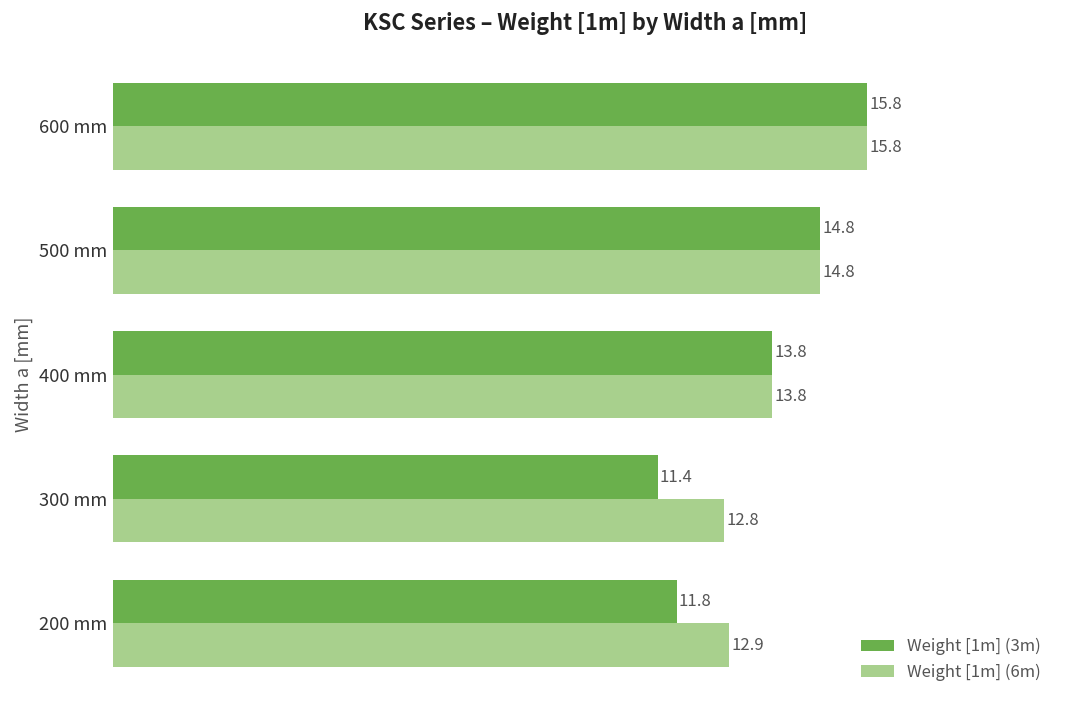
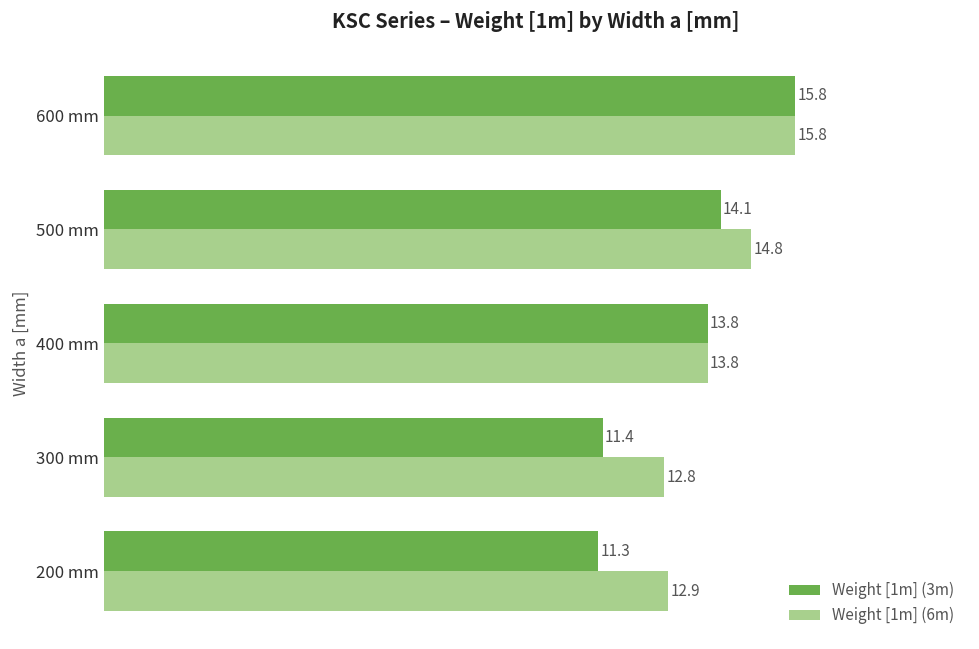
  {
    "Weight [1m] (3m)": {
      "600 mm": 15.8,
-     "500 mm": 14.8,
+     "500 mm": 14.1,
      "400 mm": 13.8,
      "300 mm": 11.4,
-     "200 mm": 11.8
+     "200 mm": 11.3
    },
    "Weight [1m] (6m)": {
      "600 mm": 15.8,
      "500 mm": 14.8,
      "400 mm": 13.8,
      "300 mm": 12.8,
      "200 mm": 12.9
    }
  }
